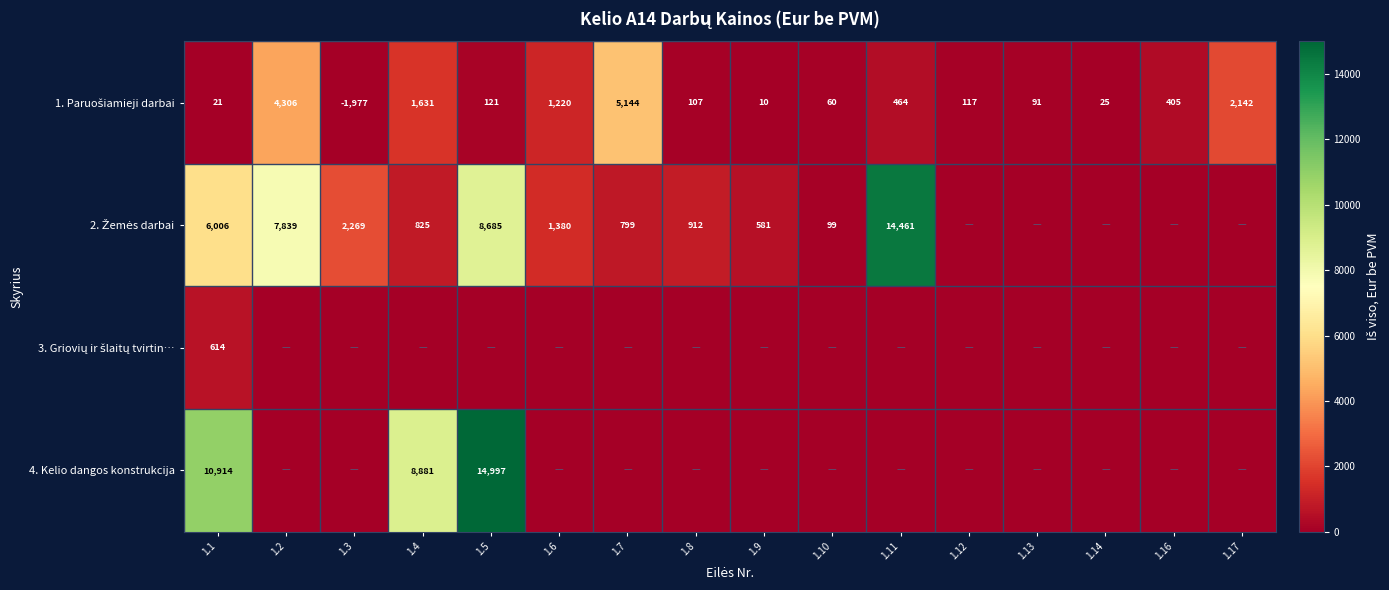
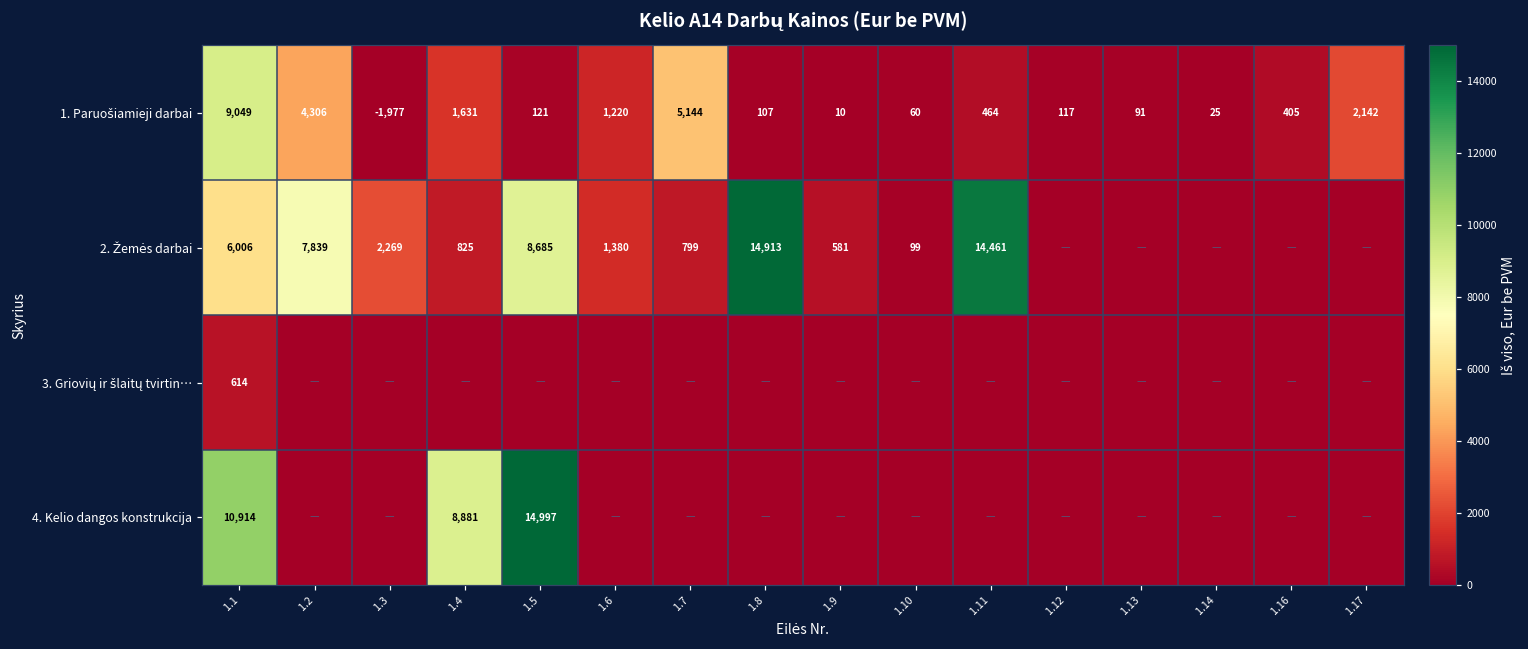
  {
    "1. Paruošiamieji darbai": {
-     "1.1": "21",
+     "1.1": "9,049",
      "1.2": "4,306",
      "1.3": "-1,977",
      "1.4": "1,631",
      "1.5": "121",
      "1.6": "1,220",
      "1.7": "5,144",
      "1.8": "107",
      "1.9": "10",
      "1.10": "60",
      "1.11": "464",
      "1.12": "117",
      "1.13": "91",
      "1.14": "25",
      "1.16": "405",
      "1.17": "2,142"
    },
    "2. Žemės darbai": {
      "1.1": "6,006",
      "1.2": "7,839",
      "1.3": "2,269",
      "1.4": "825",
      "1.5": "8,685",
      "1.6": "1,380",
      "1.7": "799",
-     "1.8": "912",
+     "1.8": "14,913",
      "1.9": "581",
      "1.10": "99",
      "1.11": "14,461"
    },
    "3. Griovių ir šlaitų tvirtin…": {
      "1.1": "614"
    },
    "4. Kelio dangos konstrukcija": {
      "1.1": "10,914",
      "1.4": "8,881",
      "1.5": "14,997"
    }
  }
